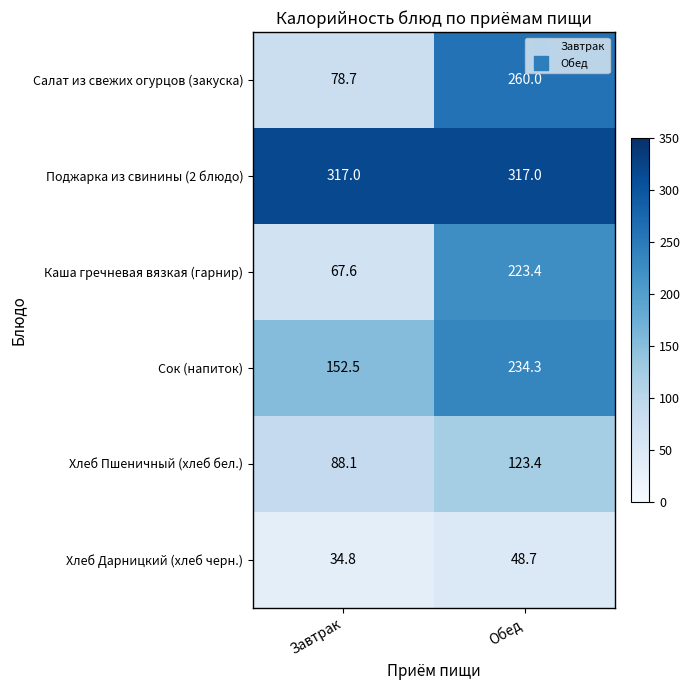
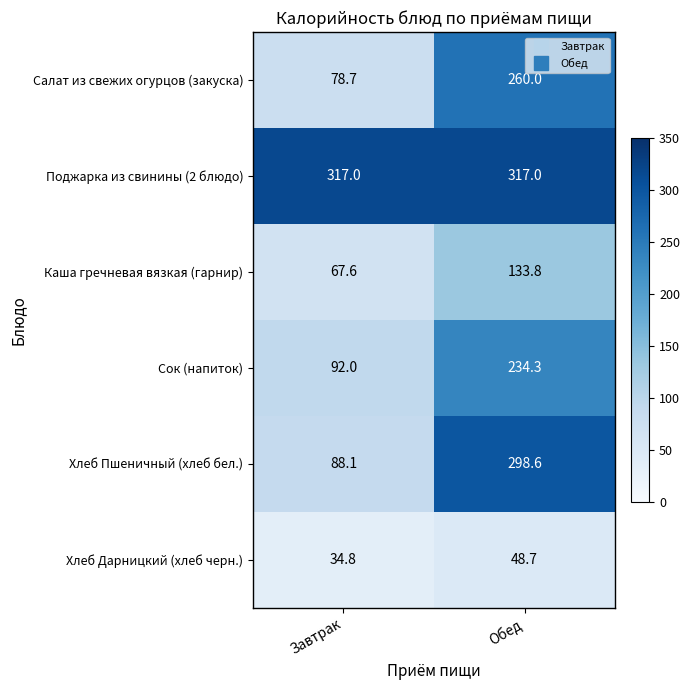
  {
    "Салат из свежих огурцов (закуска)": {
      "Завтрак": 78.7
    },
    "Поджарка из свинины (2 блюдо)": {
      "Завтрак": 317.0,
      "Обед": 317.0
    },
    "Каша гречневая вязкая (гарнир)": {
      "Завтрак": 67.6,
-     "Обед": 223.4
+     "Обед": 133.8
    },
    "Сок (напиток)": {
-     "Завтрак": 152.5,
+     "Завтрак": 92.0,
      "Обед": 234.3
    },
    "Хлеб Пшеничный (хлеб бел.)": {
      "Завтрак": 88.1,
-     "Обед": 123.4
+     "Обед": 298.6
    },
    "Хлеб Дарницкий (хлеб черн.)": {
      "Завтрак": 34.8,
      "Обед": 48.7
    }
  }
